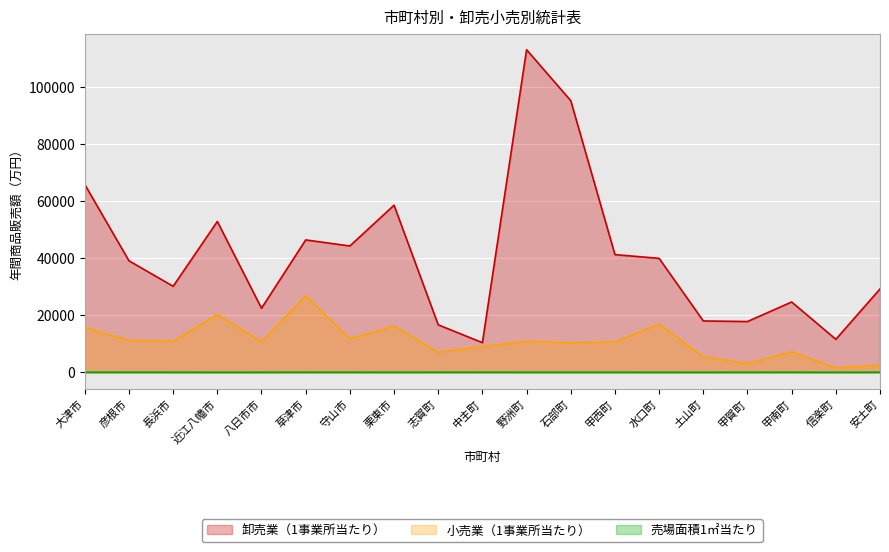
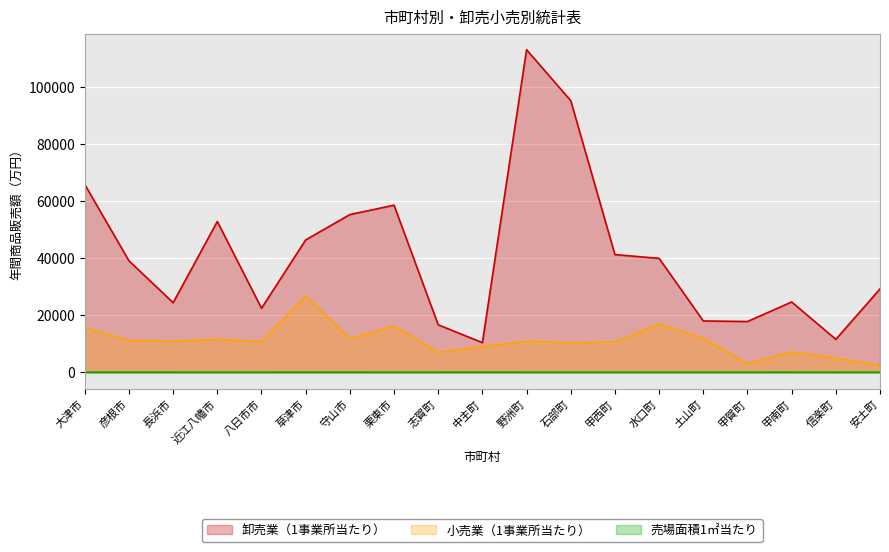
  {
    "卸売業（1事業所当たり）": {
      "大津市": 66000,
      "彦根市": 39000,
-     "長浜市": 30000,
+     "長浜市": 24000,
      "近江八幡市": 53000,
      "八日市市": 23000,
      "草津市": 46000,
-     "守山市": 44000,
+     "守山市": 55000,
      "栗東市": 59000,
      "志賀町": 17000,
      "中主町": 10000,
      "野洲町": 113000,
      "石部町": 95000,
      "甲西町": 41000,
      "水口町": 40000,
      "土山町": 18000,
      "甲賀町": 18000,
      "甲南町": 25000,
      "信楽町": 12000,
      "安土町": 29000
    },
    "小売業（1事業所当たり）": {
      "大津市": 16000,
      "彦根市": 11000,
      "長浜市": 11000,
-     "近江八幡市": 20000,
+     "近江八幡市": 12000,
      "八日市市": 11000,
      "草津市": 27000,
      "守山市": 12000,
      "栗東市": 16000,
      "志賀町": 7000,
      "中主町": 9000,
      "野洲町": 11000,
      "石部町": 10000,
      "甲西町": 11000,
      "水口町": 17000,
-     "土山町": 5000,
+     "土山町": 12000,
      "甲賀町": 3000,
      "甲南町": 7000,
-     "信楽町": 2000,
+     "信楽町": 5000,
      "安土町": 3000
    },
    "売場面積1㎡当たり": {
      "大津市": 0,
      "彦根市": 0,
      "長浜市": 0,
      "近江八幡市": 0,
      "八日市市": 0,
      "草津市": 0,
      "守山市": 0,
      "栗東市": 0,
      "志賀町": 0,
      "中主町": 0,
      "野洲町": 0,
      "石部町": 0,
      "甲西町": 0,
      "水口町": 0,
      "土山町": 0,
      "甲賀町": 0,
      "甲南町": 0,
      "信楽町": 0,
      "安土町": 0
    }
  }
